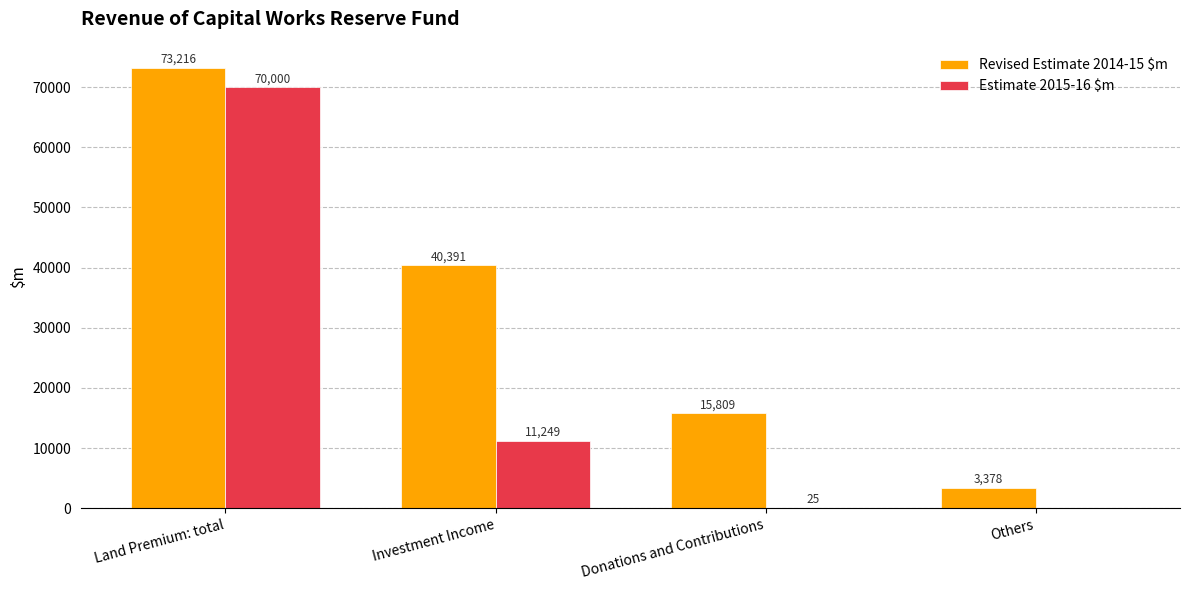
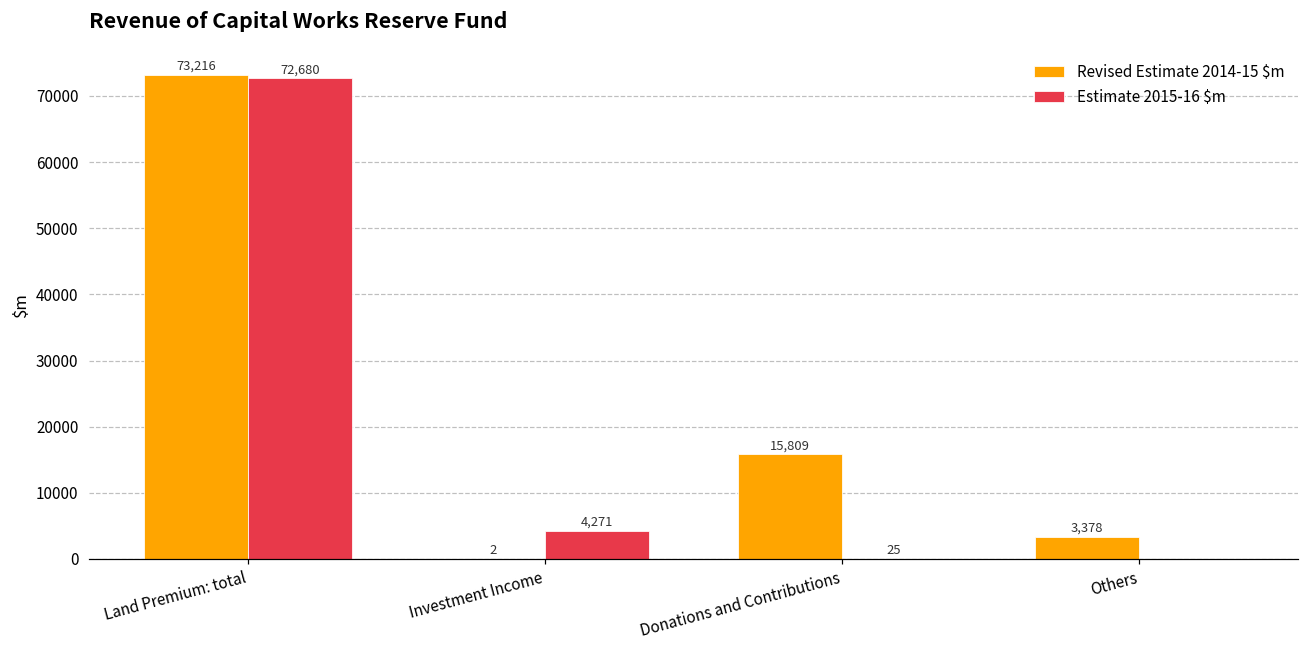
  {
    "Revised Estimate 2014-15 $m": {
      "Land Premium: total": "73,216",
-     "Investment Income": "40,391",
+     "Investment Income": "2",
      "Donations and Contributions": "15,809",
      "Others": "3,378"
    },
    "Estimate 2015-16 $m": {
-     "Land Premium: total": "70,000",
-     "Investment Income": "11,249",
+     "Land Premium: total": "72,680",
+     "Investment Income": "4,271",
      "Donations and Contributions": "25"
    }
  }
